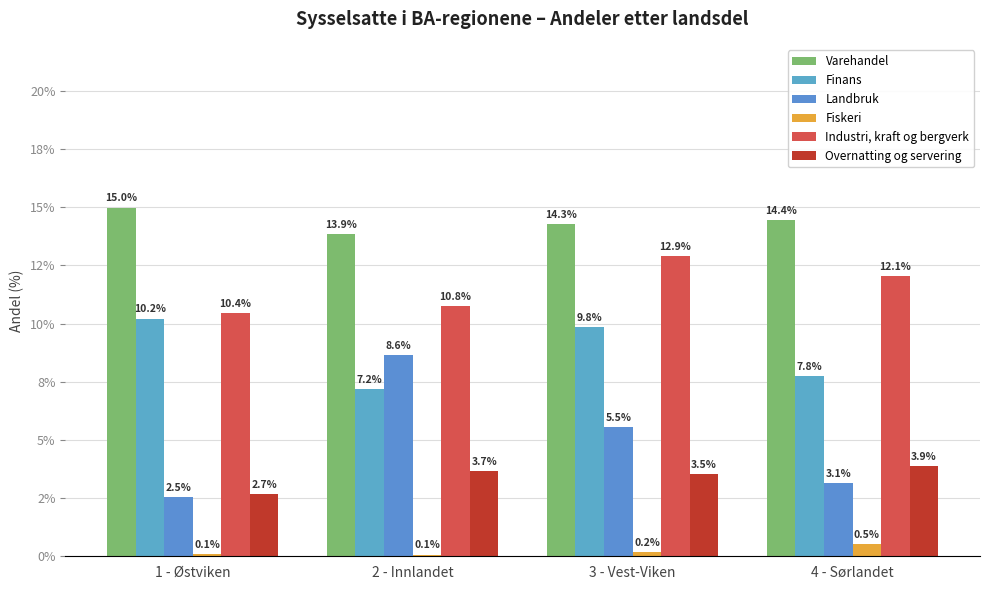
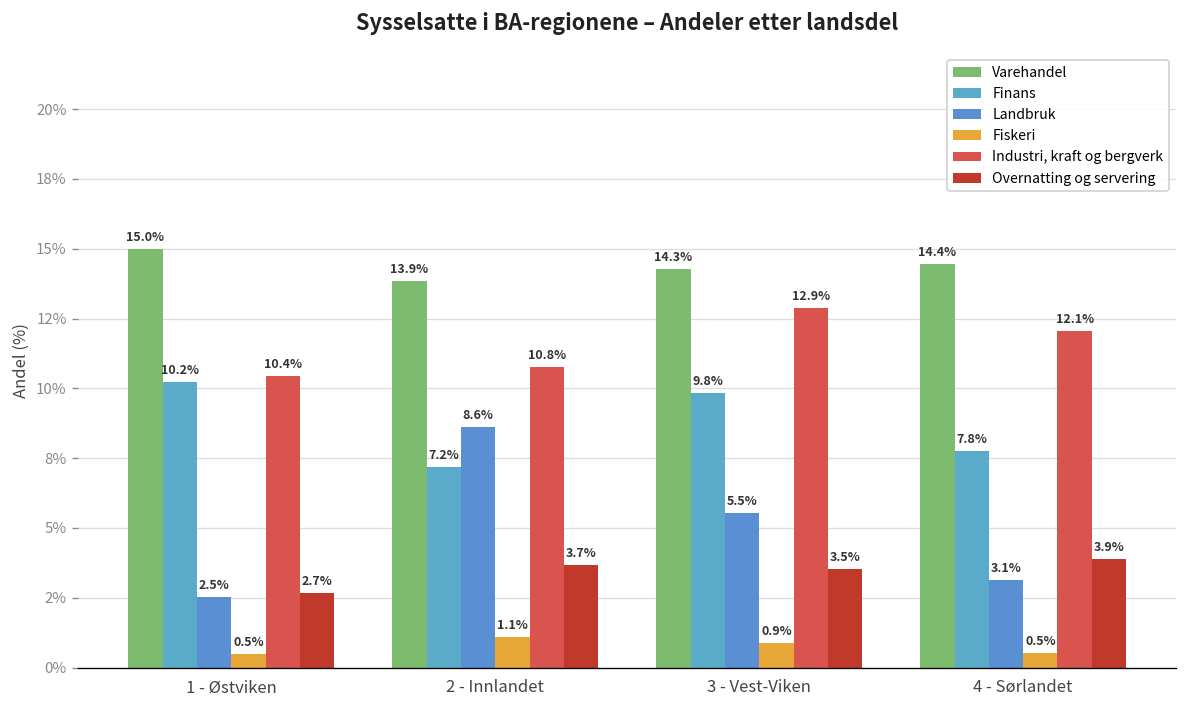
  {
    "Varehandel": {
      "1 - Østviken": "15.0%",
      "2 - Innlandet": "13.9%",
      "3 - Vest-Viken": "14.3%",
      "4 - Sørlandet": "14.4%"
    },
    "Fiskeri": {
-     "1 - Østviken": "0.1%",
-     "2 - Innlandet": "0.1%",
-     "3 - Vest-Viken": "0.2%",
+     "1 - Østviken": "0.5%",
+     "2 - Innlandet": "1.1%",
+     "3 - Vest-Viken": "0.9%",
      "4 - Sørlandet": "0.5%"
    }
  }
